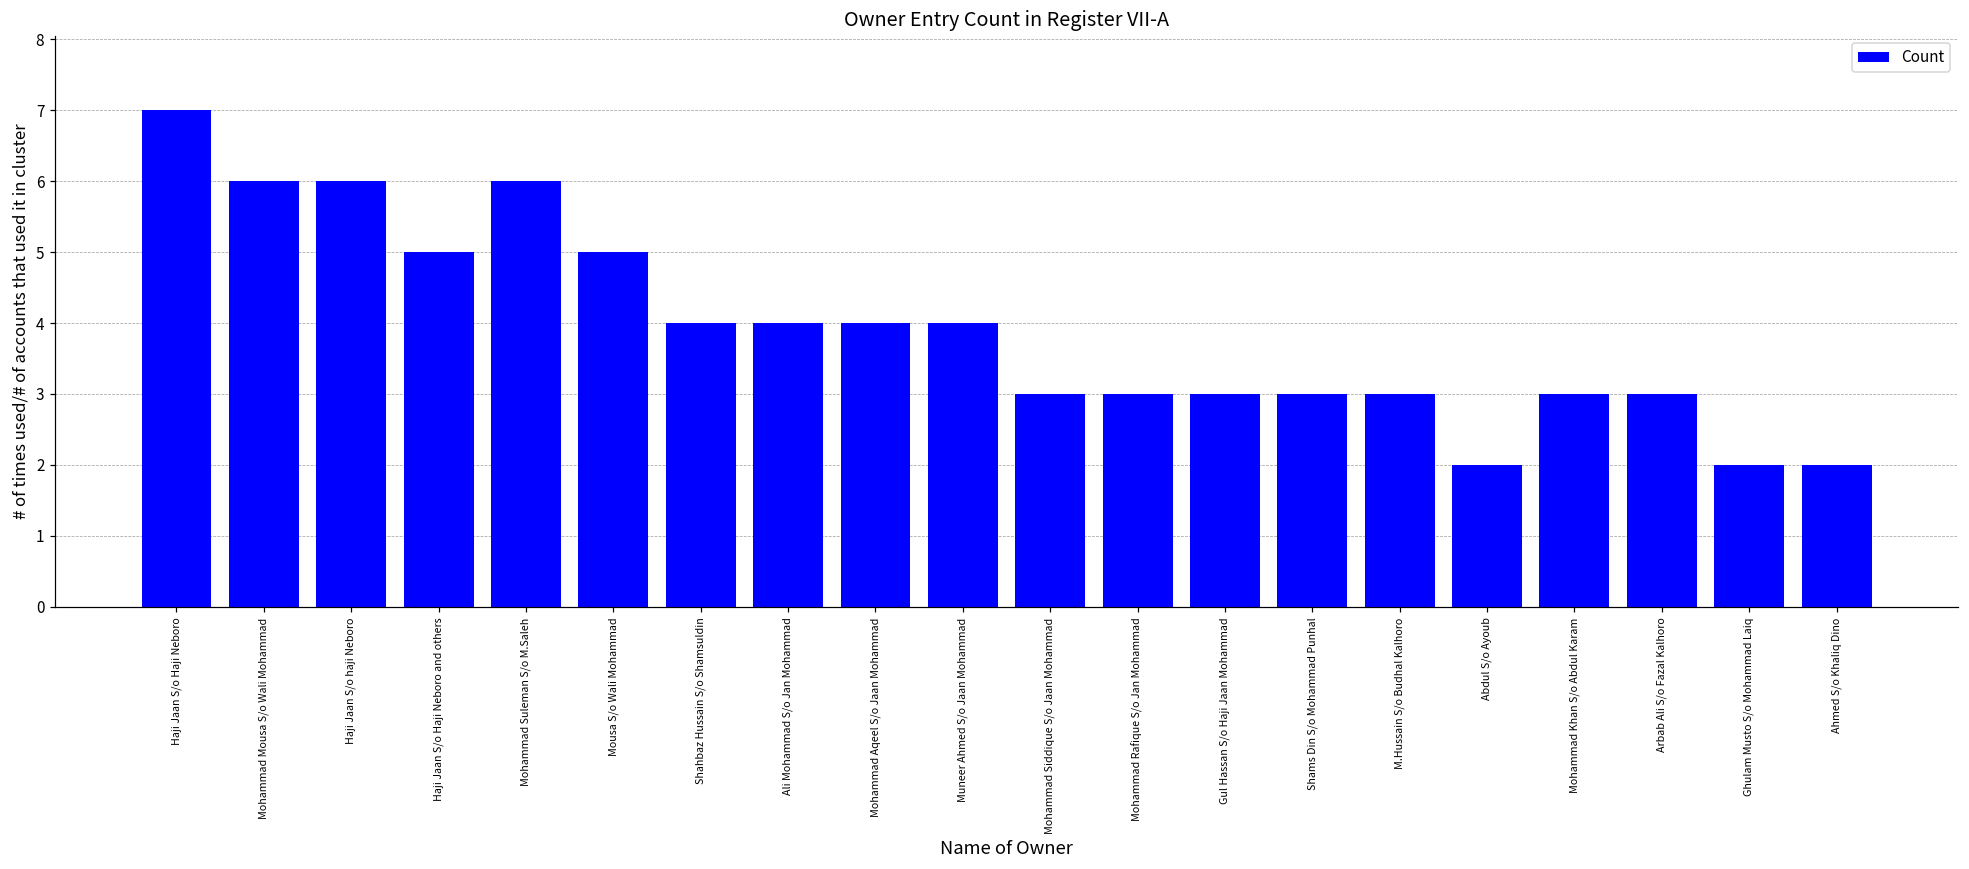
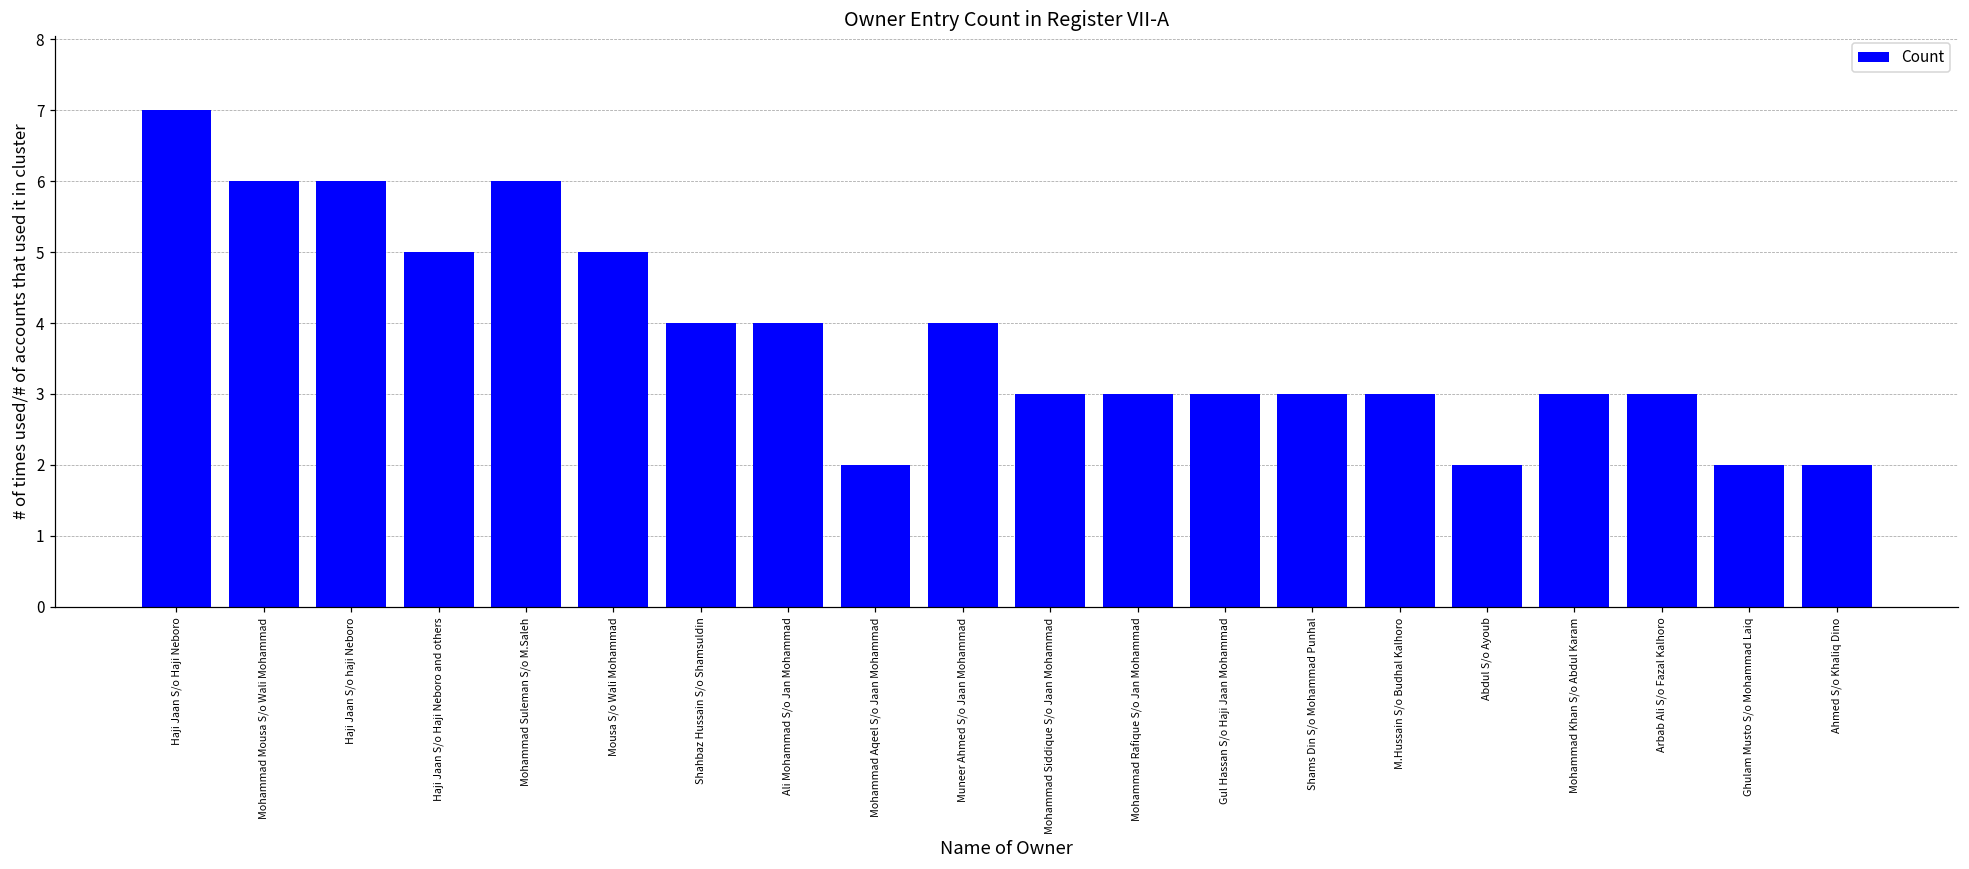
  {
    "Haji Jaan S/o Haji Neboro": 7,
    "Mohammad Mousa S/o Wali Mohammad": 6,
    "Haji Jaan S/o haji Neboro": 6,
    "Haji Jaan S/o Haji Neboro and others": 5,
    "Mohammad Suleman S/o M.Saleh": 6,
    "Mousa S/o Wali Mohammad": 5,
    "Shahbaz Hussain S/o Shamsuldin": 4,
    "Ali Mohammad S/o Jan Mohammad": 4,
-   "Mohammad Aqeel S/o Jaan Mohammad": 4,
+   "Mohammad Aqeel S/o Jaan Mohammad": 2,
    "Muneer Ahmed S/o Jaan Mohammad": 4,
    "Mohammad Siddique S/o Jaan Mohammad": 3,
    "Mohammad Rafique S/o Jan Mohammad": 3,
    "Gul Hassan S/o Haji Jaan Mohammad": 3,
    "Shams Din S/o Mohammad Punhal": 3,
    "M.Hussain S/o Budhal Kalhoro": 3,
    "Abdul S/o Ayoub": 2,
    "Mohammad Khan S/o Abdul Karam": 3,
    "Arbab Ali S/o Fazal Kalhoro": 3,
    "Ghulam Musto S/o Mohammad Laiq": 2,
    "Ahmed S/o Khaliq Dino": 2
  }
